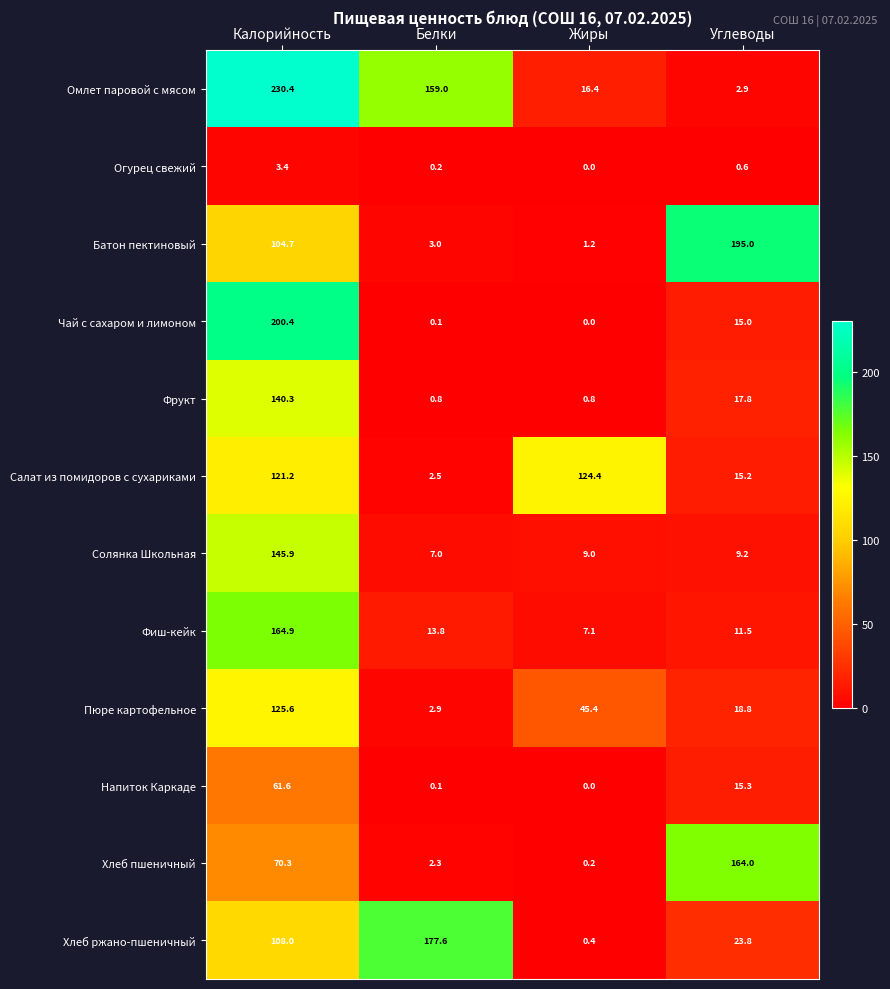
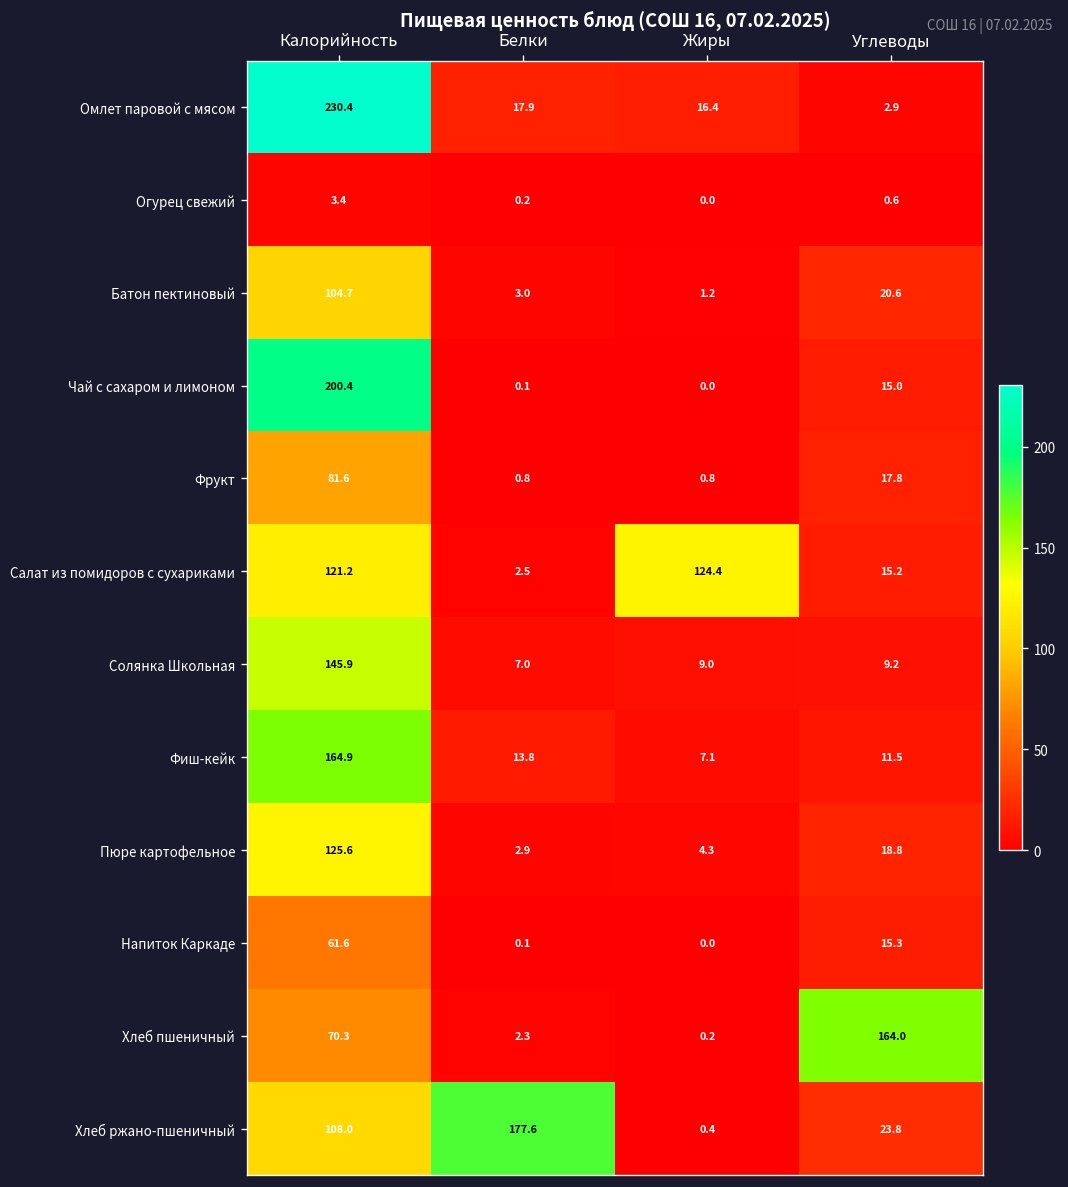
  {
    "Омлет паровой с мясом": {
      "Калорийность": 230.4,
-     "Белки": 159.0,
+     "Белки": 17.9,
      "Жиры": 16.4,
      "Углеводы": 2.9
    },
    "Огурец свежий": {
      "Калорийность": 3.4,
      "Белки": 0.2,
      "Жиры": 0.0,
      "Углеводы": 0.6
    },
    "Батон пектиновый": {
      "Калорийность": 104.7,
      "Белки": 3.0,
      "Жиры": 1.2,
-     "Углеводы": 195.0
+     "Углеводы": 20.6
    },
    "Чай с сахаром и лимоном": {
      "Калорийность": 200.4,
      "Белки": 0.1,
      "Жиры": 0.0,
      "Углеводы": 15.0
    },
    "Фрукт": {
-     "Калорийность": 140.3,
+     "Калорийность": 81.6,
      "Белки": 0.8,
      "Жиры": 0.8,
      "Углеводы": 17.8
    },
    "Салат из помидоров с сухариками": {
      "Калорийность": 121.2,
      "Белки": 2.5,
      "Жиры": 124.4,
      "Углеводы": 15.2
    },
    "Солянка Школьная": {
      "Калорийность": 145.9,
      "Белки": 7.0,
      "Жиры": 9.0,
      "Углеводы": 9.2
    },
    "Фиш-кейк": {
      "Калорийность": 164.9,
      "Белки": 13.8,
      "Жиры": 7.1,
      "Углеводы": 11.5
    },
    "Пюре картофельное": {
      "Калорийность": 125.6,
      "Белки": 2.9,
-     "Жиры": 45.4,
+     "Жиры": 4.3,
      "Углеводы": 18.8
    },
    "Напиток Каркаде": {
      "Калорийность": 61.6,
      "Белки": 0.1,
      "Жиры": 0.0,
      "Углеводы": 15.3
    },
    "Хлеб пшеничный": {
      "Калорийность": 70.3,
      "Белки": 2.3,
      "Жиры": 0.2,
      "Углеводы": 164.0
    },
    "Хлеб ржано-пшеничный": {
      "Калорийность": 108.0,
      "Белки": 177.6,
      "Жиры": 0.4,
      "Углеводы": 23.8
    }
  }
